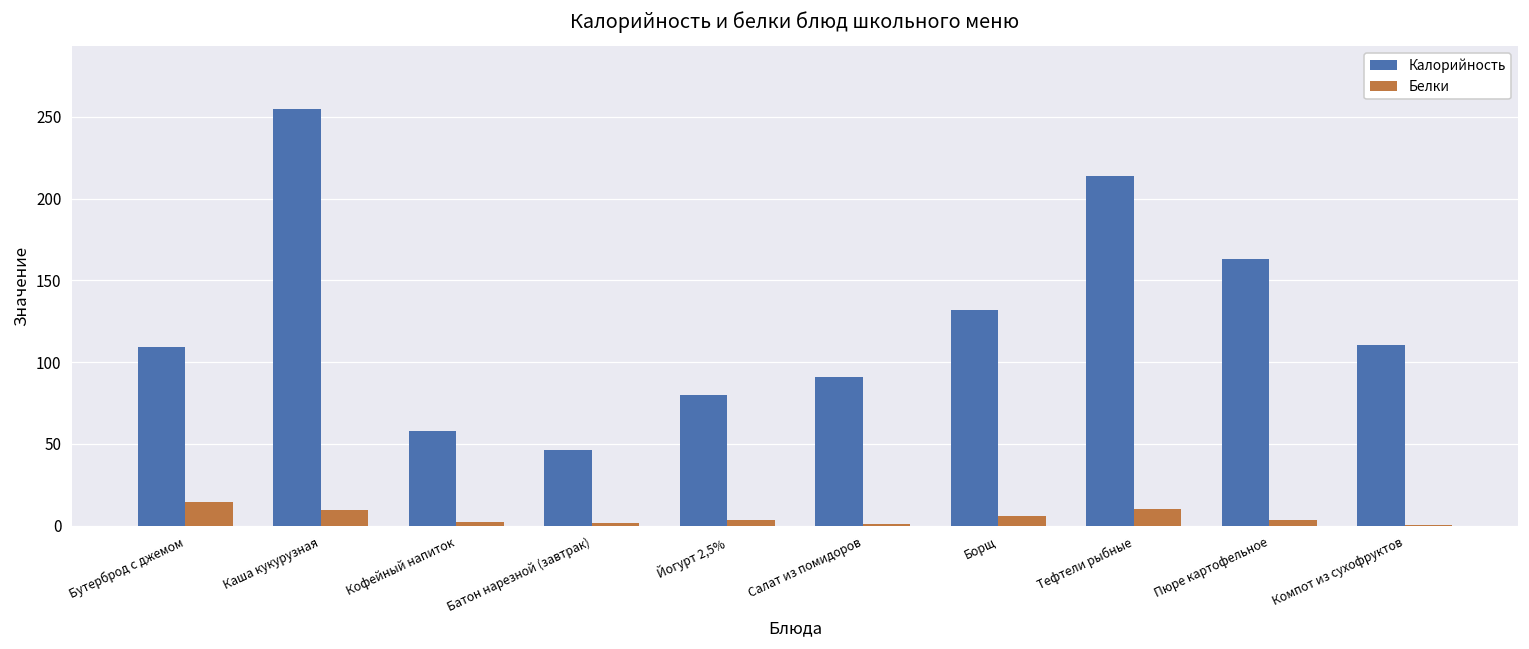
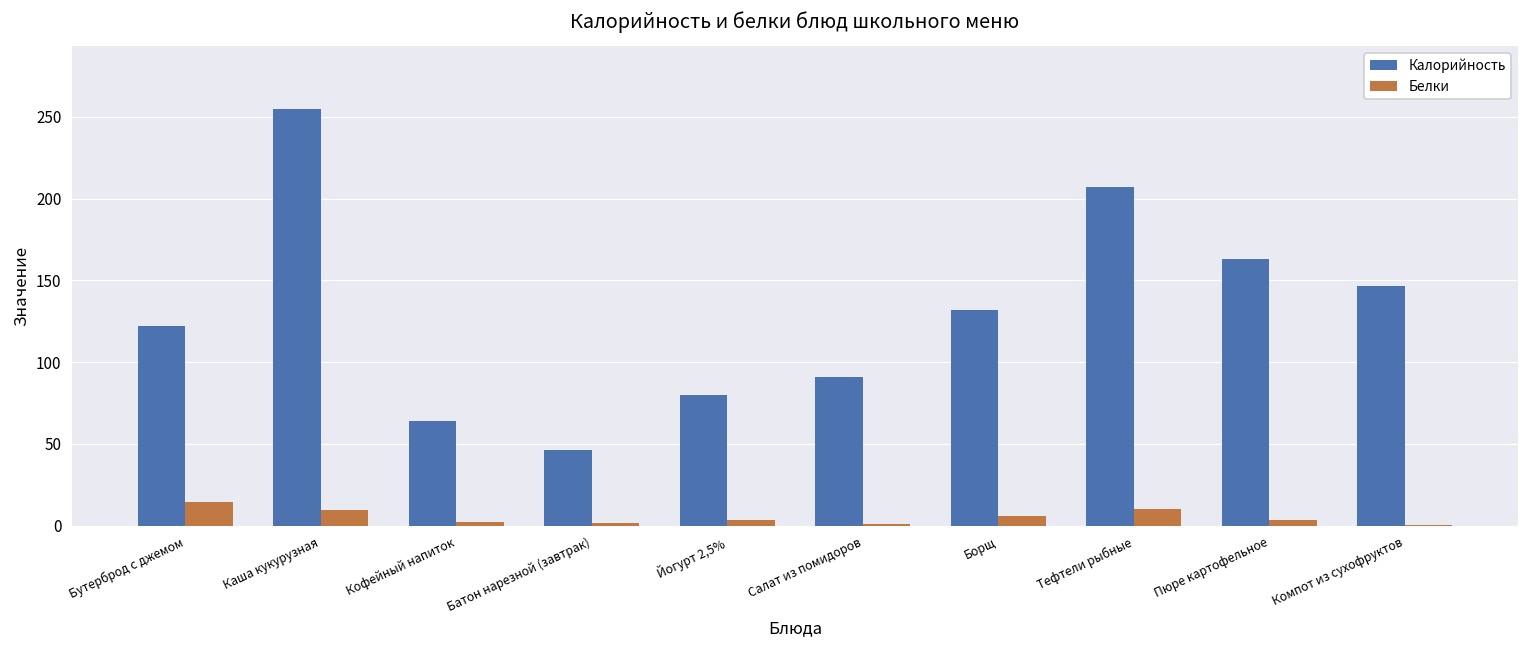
  {
    "Калорийность": {
-     "Бутерброд с джемом": 109,
+     "Бутерброд с джемом": 122,
      "Каша кукурузная": 255,
-     "Кофейный напиток": 58,
+     "Кофейный напиток": 64,
      "Батон нарезной (завтрак)": 46,
      "Йогурт 2,5%": 80,
      "Салат из помидоров": 91,
      "Борщ": 132,
-     "Тефтели рыбные": 214,
+     "Тефтели рыбные": 207,
      "Пюре картофельное": 163,
-     "Компот из сухофруктов": 110
+     "Компот из сухофруктов": 147
    },
    "Белки": {
      "Бутерброд с джемом": 15,
      "Каша кукурузная": 10,
      "Кофейный напиток": 2,
      "Йогурт 2,5%": 4,
      "Борщ": 6,
      "Тефтели рыбные": 10,
      "Пюре картофельное": 3
    }
  }
